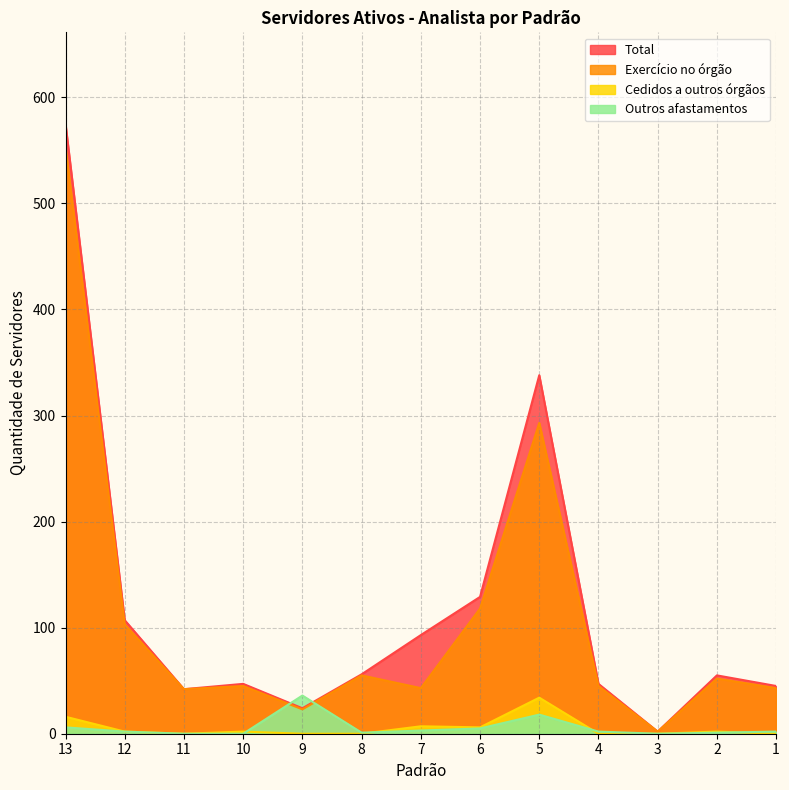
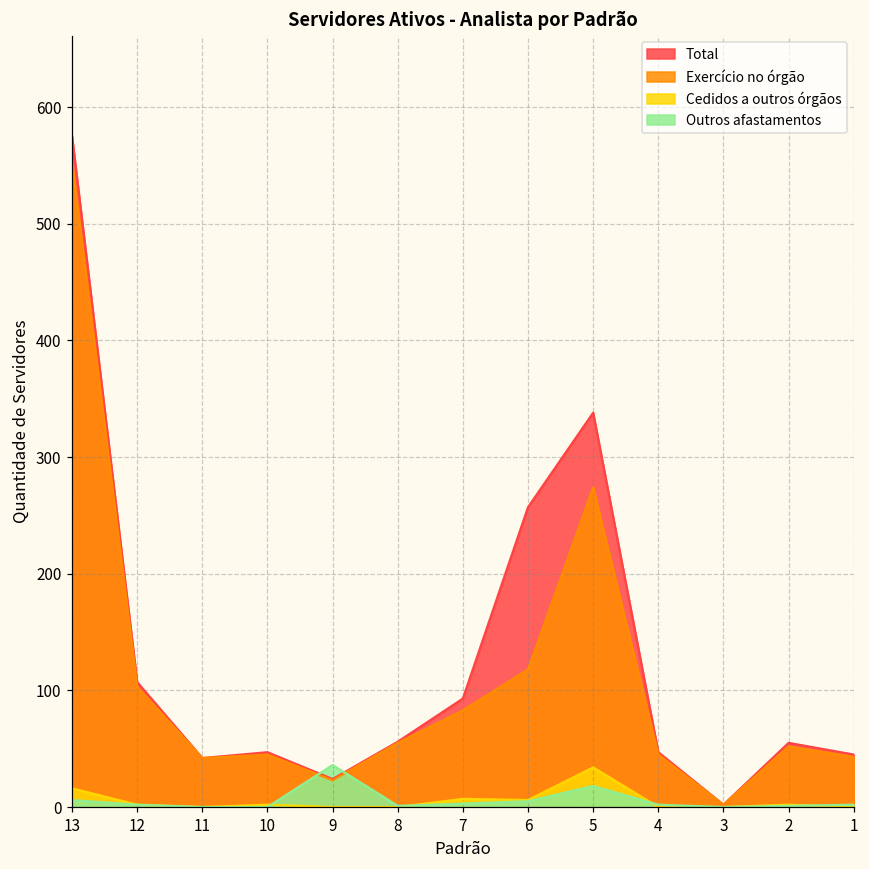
  {
    "Total": {
      "13": 575,
      "12": 107,
      "7": 93,
-     "6": 129,
+     "6": 257,
      "5": 338,
      "2": 55
    },
    "Exercício no órgão": {
      "13": 553,
      "12": 103,
-     "7": 43,
+     "7": 83,
      "6": 118,
-     "5": 293,
+     "5": 274,
      "2": 52
    },
    "Cedidos a outros órgãos": {
      "13": 16,
      "9": 0,
      "7": 7,
      "5": 34
    },
    "Outros afastamentos": {
      "13": 6,
      "9": 36,
      "7": 3,
      "5": 18
    }
  }
